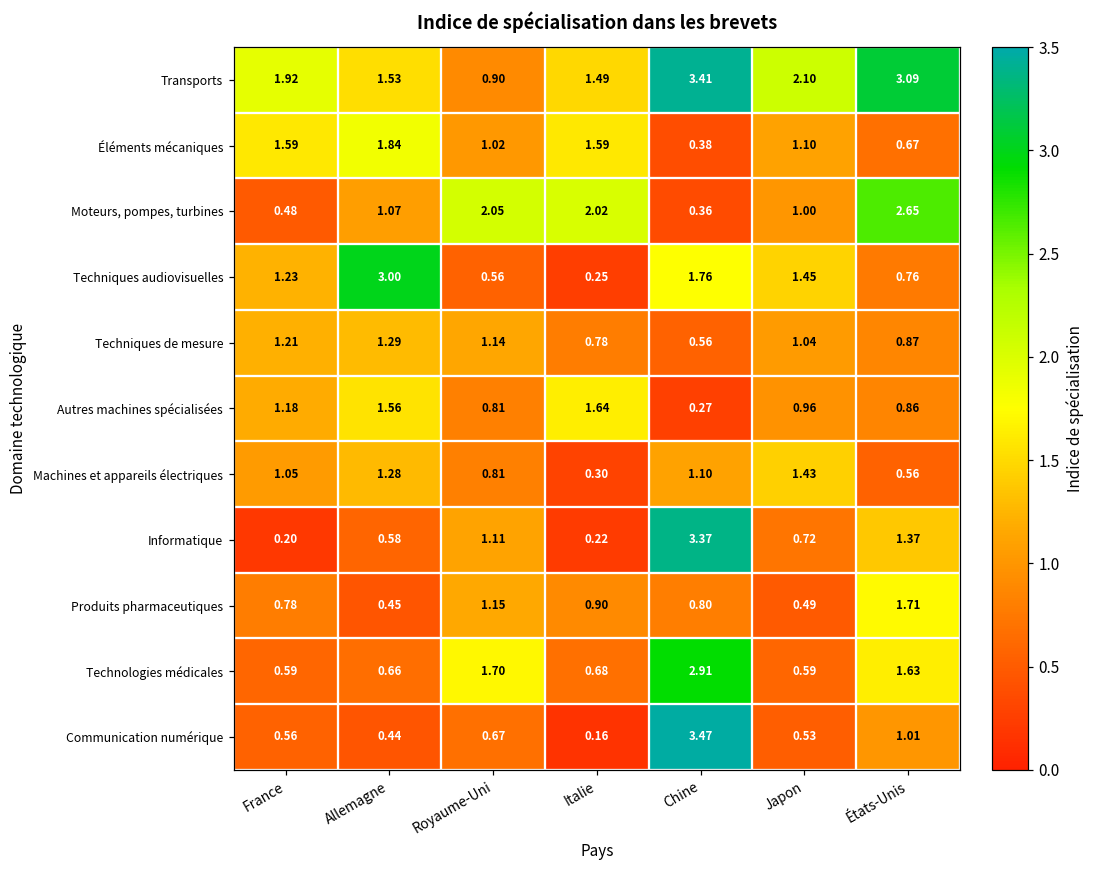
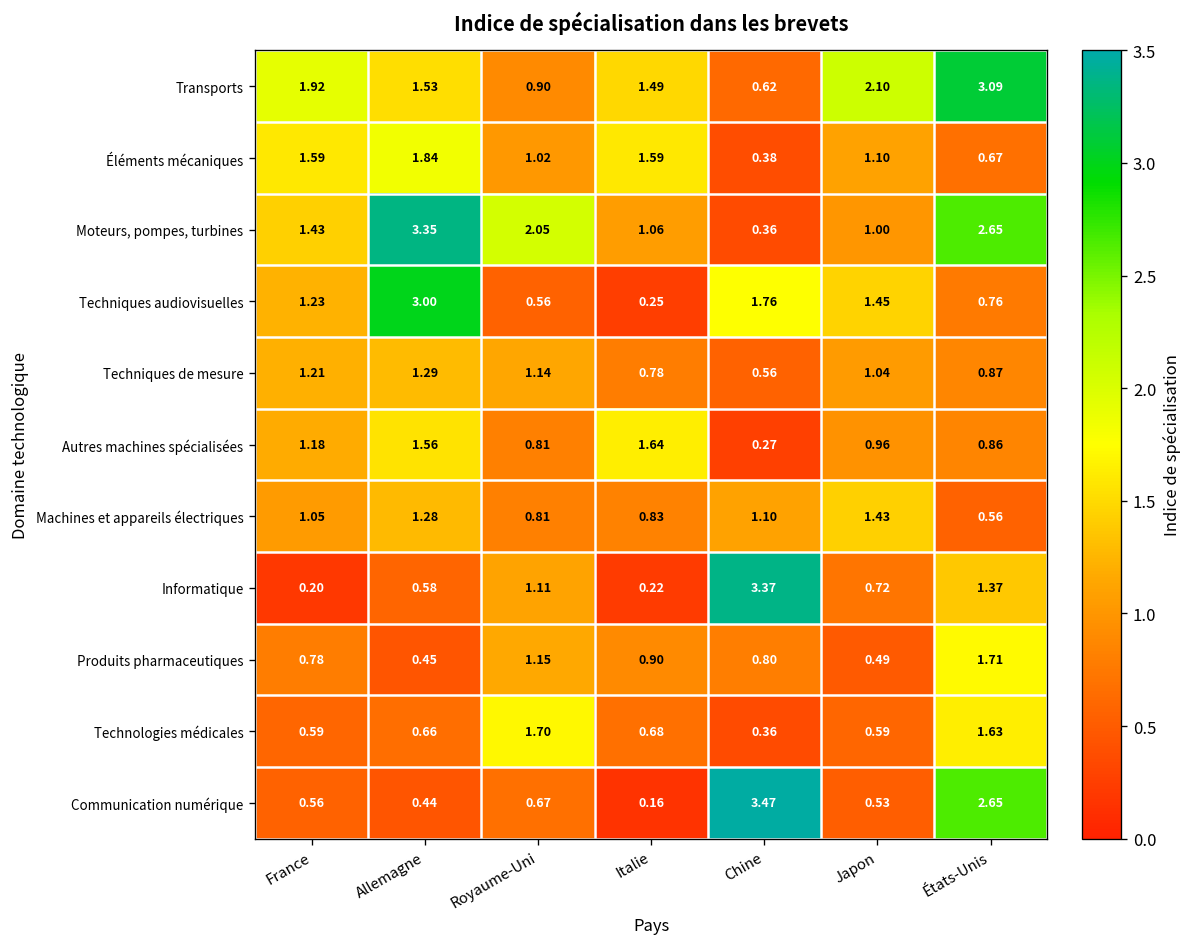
  {
    "Transports": {
      "France": 1.92,
      "Allemagne": 1.53,
      "Royaume-Uni": 0.90,
      "Italie": 1.49,
-     "Chine": 3.41,
+     "Chine": 0.62,
      "Japon": 2.10,
      "États-Unis": 3.09
    },
    "Éléments mécaniques": {
      "France": 1.59,
      "Allemagne": 1.84,
      "Royaume-Uni": 1.02,
      "Italie": 1.59,
      "Chine": 0.38,
      "Japon": 1.10,
      "États-Unis": 0.67
    },
    "Moteurs, pompes, turbines": {
-     "France": 0.48,
-     "Allemagne": 1.07,
+     "France": 1.43,
+     "Allemagne": 3.35,
      "Royaume-Uni": 2.05,
-     "Italie": 2.02,
+     "Italie": 1.06,
      "Chine": 0.36,
      "Japon": 1.00,
      "États-Unis": 2.65
    },
    "Techniques audiovisuelles": {
      "France": 1.23,
      "Allemagne": 3.00,
      "Royaume-Uni": 0.56,
      "Italie": 0.25,
      "Chine": 1.76,
      "Japon": 1.45,
      "États-Unis": 0.76
    },
    "Techniques de mesure": {
      "France": 1.21,
      "Allemagne": 1.29,
      "Royaume-Uni": 1.14,
      "Italie": 0.78,
      "Chine": 0.56,
      "Japon": 1.04,
      "États-Unis": 0.87
    },
    "Autres machines spécialisées": {
      "France": 1.18,
      "Allemagne": 1.56,
      "Royaume-Uni": 0.81,
      "Italie": 1.64,
      "Chine": 0.27,
      "Japon": 0.96,
      "États-Unis": 0.86
    },
    "Machines et appareils électriques": {
      "France": 1.05,
      "Allemagne": 1.28,
      "Royaume-Uni": 0.81,
-     "Italie": 0.30,
+     "Italie": 0.83,
      "Chine": 1.10,
      "Japon": 1.43,
      "États-Unis": 0.56
    },
    "Informatique": {
      "France": 0.20,
      "Allemagne": 0.58,
      "Royaume-Uni": 1.11,
      "Italie": 0.22,
      "Chine": 3.37,
      "Japon": 0.72,
      "États-Unis": 1.37
    },
    "Produits pharmaceutiques": {
      "France": 0.78,
      "Allemagne": 0.45,
      "Royaume-Uni": 1.15,
      "Italie": 0.90,
      "Chine": 0.80,
      "Japon": 0.49,
      "États-Unis": 1.71
    },
    "Technologies médicales": {
      "France": 0.59,
      "Allemagne": 0.66,
      "Royaume-Uni": 1.70,
      "Italie": 0.68,
-     "Chine": 2.91,
+     "Chine": 0.36,
      "Japon": 0.59,
      "États-Unis": 1.63
    },
    "Communication numérique": {
      "France": 0.56,
      "Allemagne": 0.44,
      "Royaume-Uni": 0.67,
      "Italie": 0.16,
      "Chine": 3.47,
      "Japon": 0.53,
-     "États-Unis": 1.01
+     "États-Unis": 2.65
    }
  }
